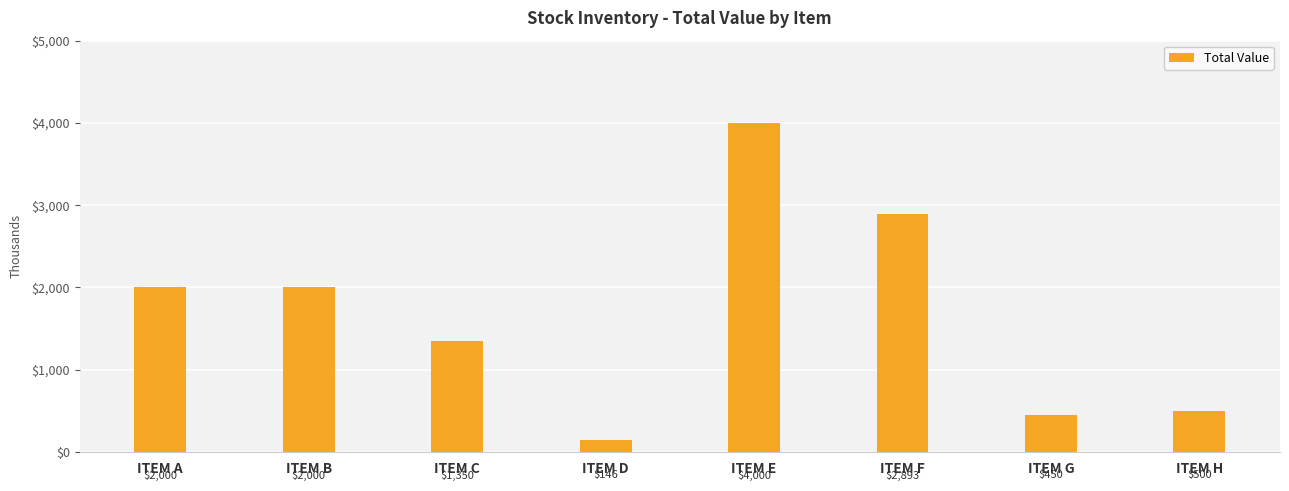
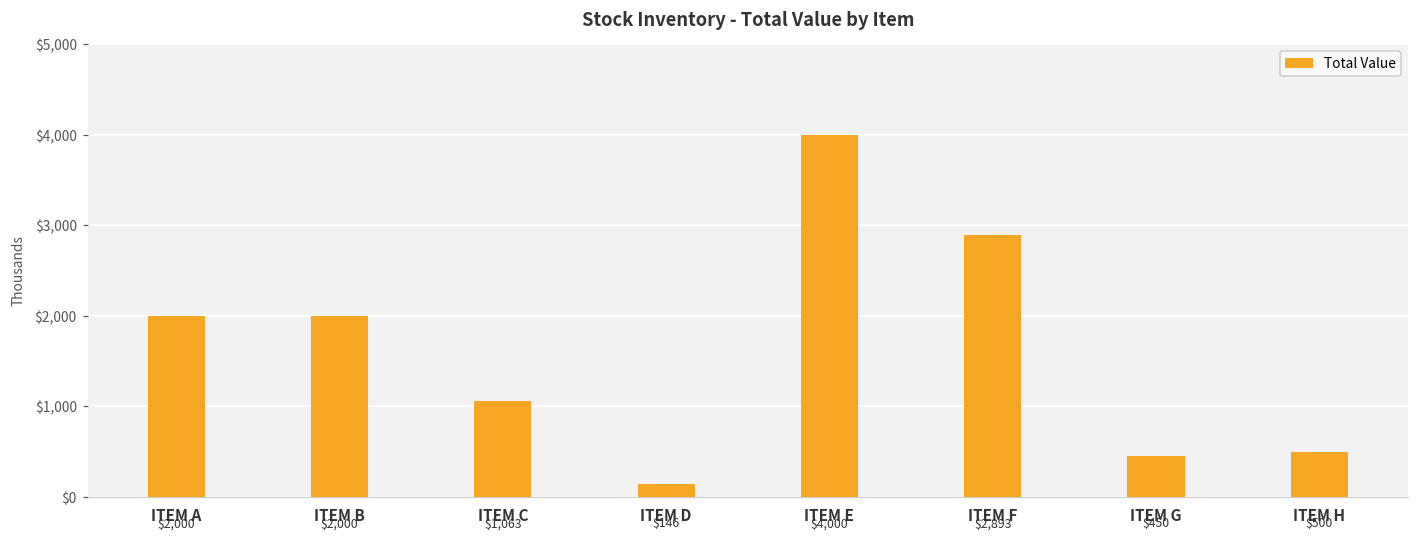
  {
-   "ITEM C": "$1,350"
+   "ITEM C": "$1,063"
  }
